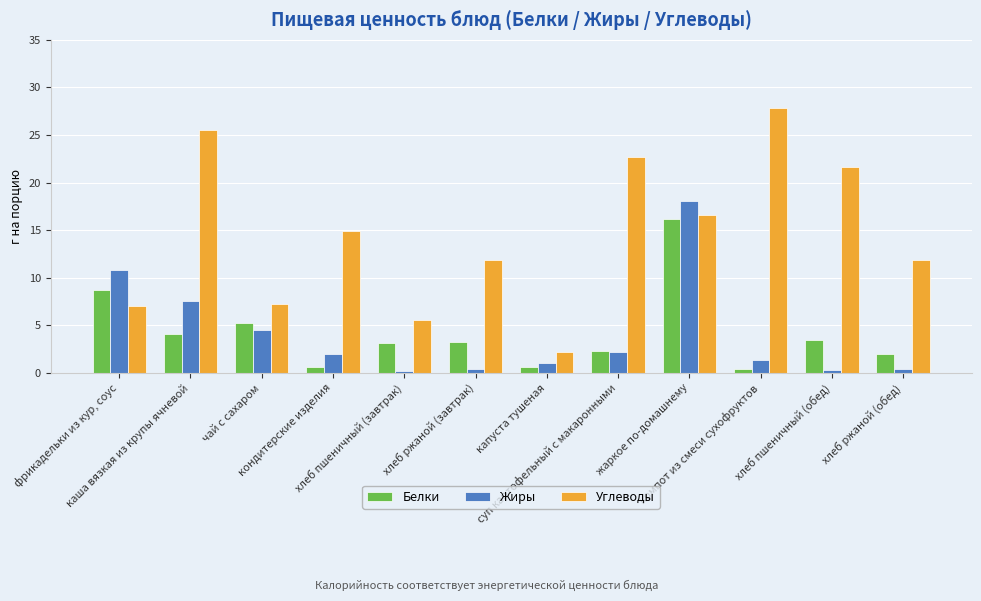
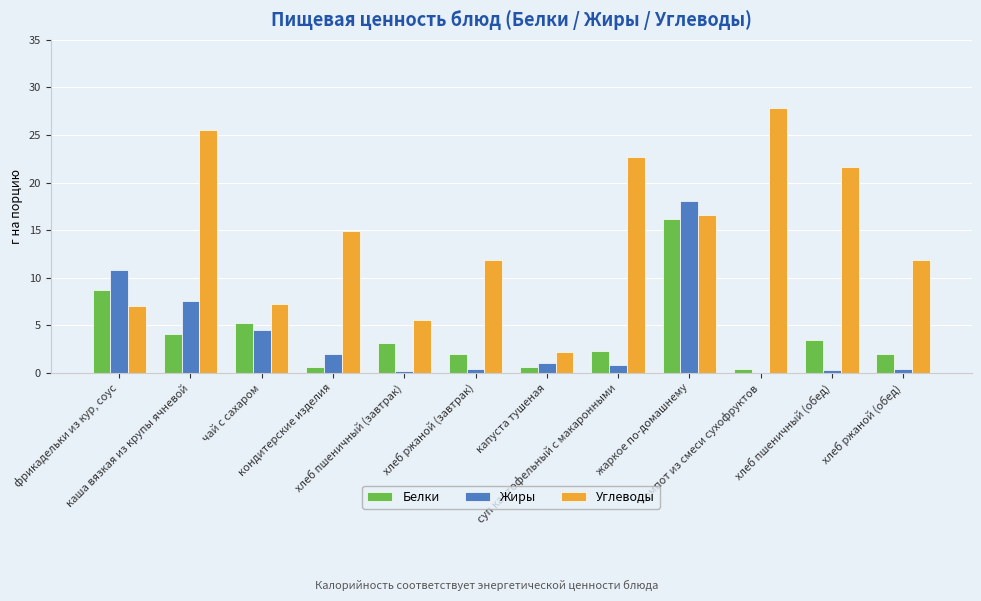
  {
    "Белки": {
      "фрикадельки из кур, соус": 9,
      "каша вязкая из крупы ячневой": 4,
      "чай с сахаром": 5,
      "кондитерские изделия": 1,
      "хлеб пшеничный (завтрак)": 3,
-     "хлеб ржаной (завтрак)": 3,
+     "хлеб ржаной (завтрак)": 2,
      "капуста тушеная": 1,
      "суп картофельный с макаронными": 2,
      "жаркое по-домашнему": 16,
      "компот из смеси сухофруктов": 0,
      "хлеб пшеничный (обед)": 3,
      "хлеб ржаной (обед)": 2
    },
    "Жиры": {
      "фрикадельки из кур, соус": 11,
      "каша вязкая из крупы ячневой": 8,
      "чай с сахаром": 5,
      "кондитерские изделия": 2,
      "хлеб ржаной (завтрак)": 0,
      "капуста тушеная": 1,
-     "суп картофельный с макаронными": 2,
+     "суп картофельный с макаронными": 1,
      "жаркое по-домашнему": 18,
-     "компот из смеси сухофруктов": 1,
+     "компот из смеси сухофруктов": 0,
      "хлеб пшеничный (обед)": 0,
      "хлеб ржаной (обед)": 0
    },
    "Углеводы": {
      "фрикадельки из кур, соус": 7,
      "каша вязкая из крупы ячневой": 26,
      "чай с сахаром": 7,
      "кондитерские изделия": 15,
      "хлеб пшеничный (завтрак)": 6,
      "хлеб ржаной (завтрак)": 12,
      "капуста тушеная": 2,
      "суп картофельный с макаронными": 23,
      "жаркое по-домашнему": 17,
      "компот из смеси сухофруктов": 28,
      "хлеб пшеничный (обед)": 22,
      "хлеб ржаной (обед)": 12
    }
  }
